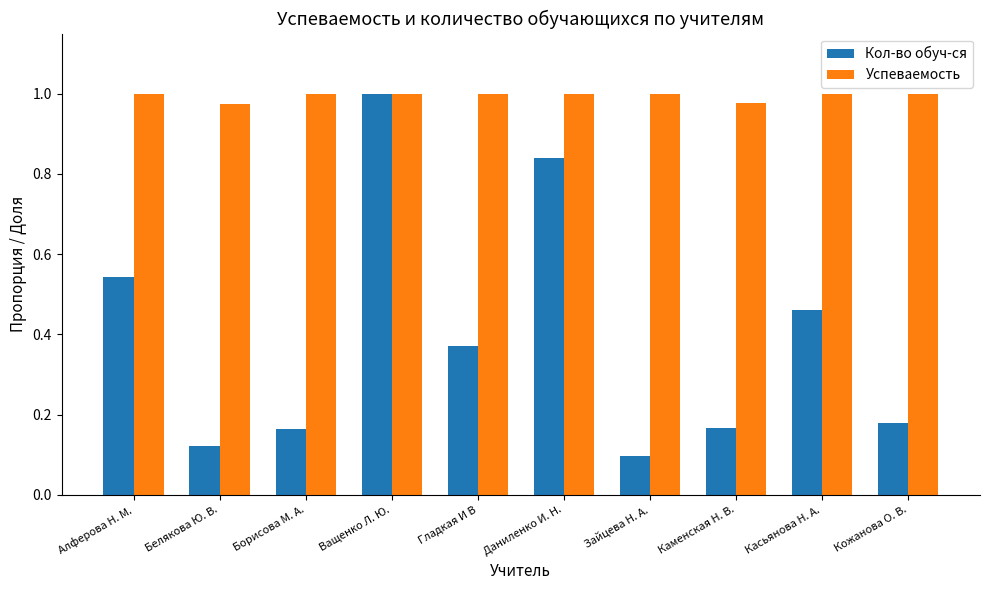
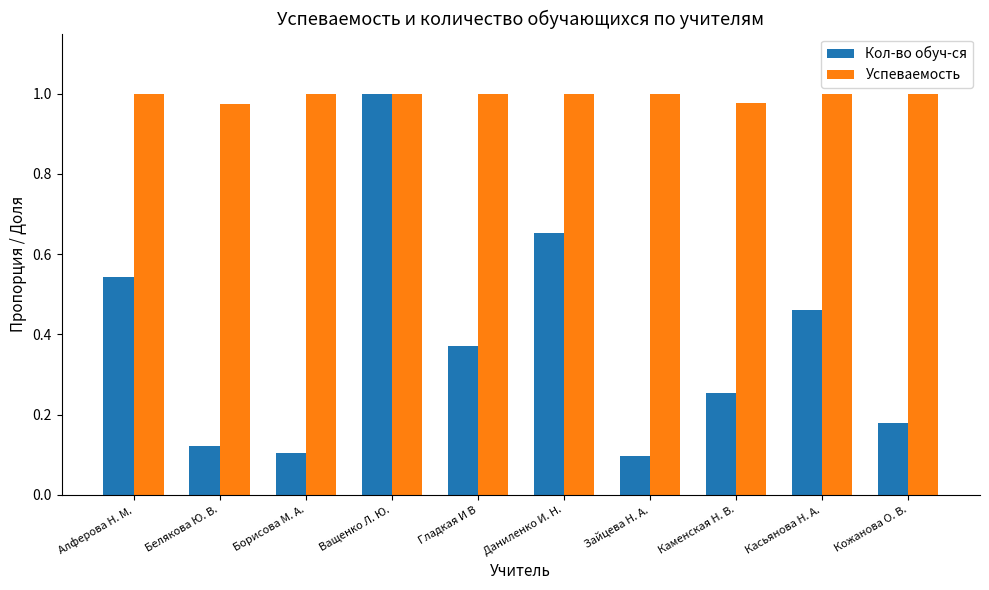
  {
    "Кол-во обуч-ся": {
      "Алферова Н. М.": 0.54,
      "Белякова Ю. В.": 0.12,
-     "Борисова М. А.": 0.16,
+     "Борисова М. А.": 0.11,
      "Ващенко Л. Ю.": 1.00,
      "Гладкая И В": 0.37,
-     "Даниленко И. Н.": 0.84,
+     "Даниленко И. Н.": 0.65,
      "Зайцева Н. А.": 0.10,
-     "Каменская Н. В.": 0.17,
+     "Каменская Н. В.": 0.25,
      "Касьянова Н. А.": 0.46,
      "Кожанова О. В.": 0.18
    },
    "Успеваемость": {
      "Алферова Н. М.": 1.00,
      "Белякова Ю. В.": 0.98,
      "Борисова М. А.": 1.00,
      "Ващенко Л. Ю.": 1.00,
      "Гладкая И В": 1.00,
      "Даниленко И. Н.": 1.00,
      "Зайцева Н. А.": 1.00,
      "Каменская Н. В.": 0.98,
      "Касьянова Н. А.": 1.00,
      "Кожанова О. В.": 1.00
    }
  }
